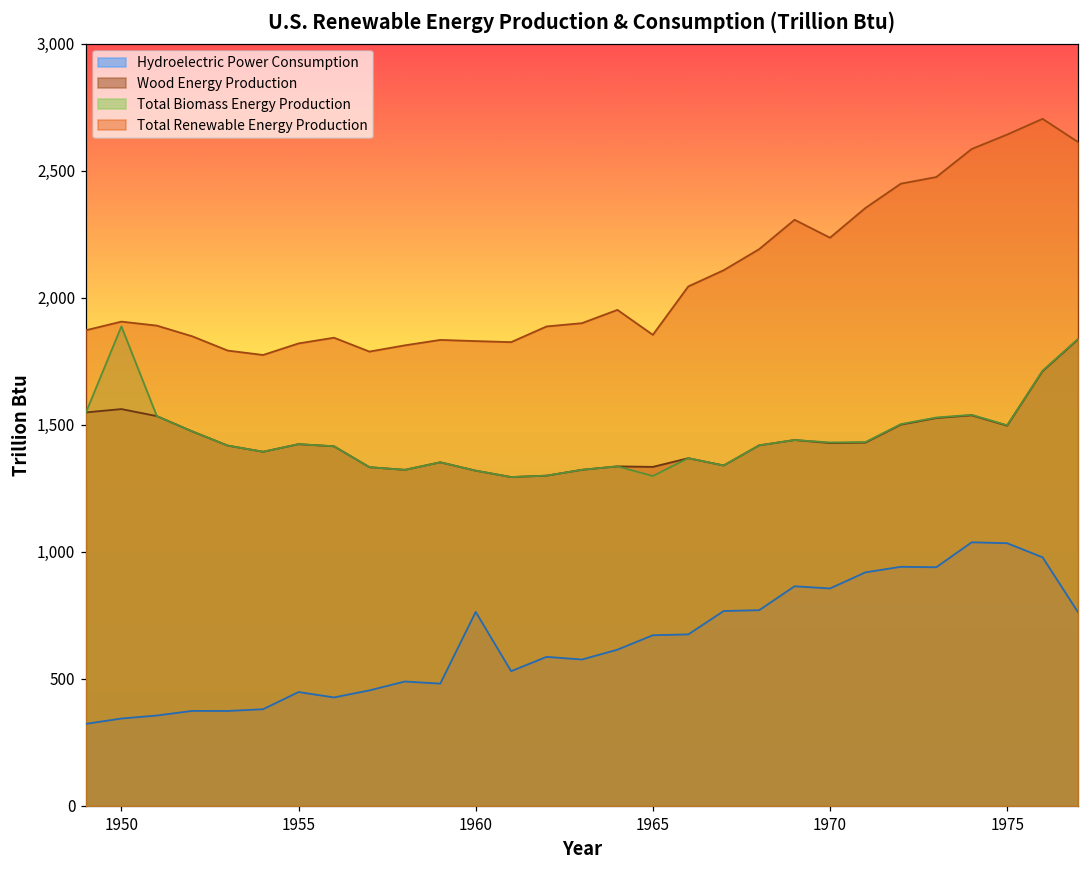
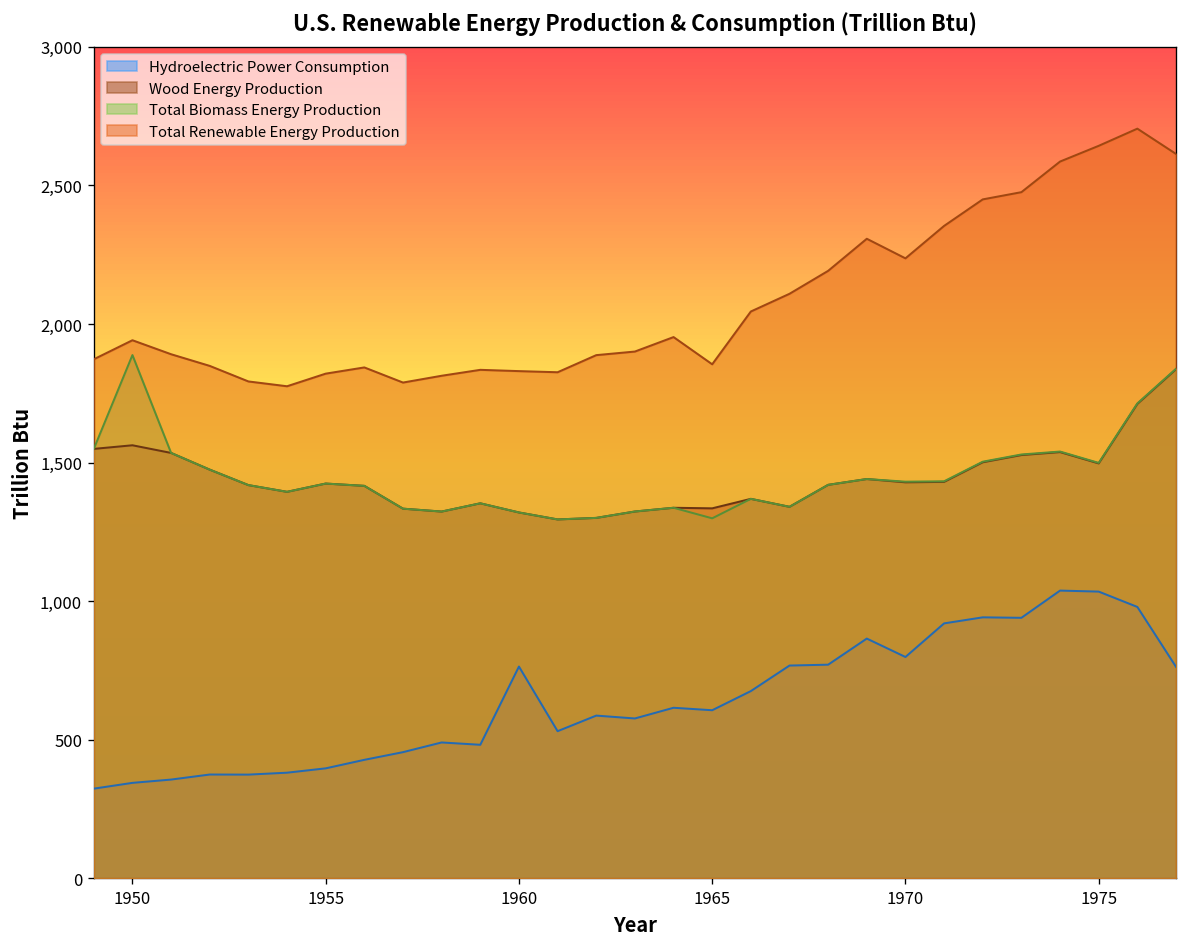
  {
    "Hydroelectric Power Consumption": {
      "1950": "340",
-     "1955": "450",
+     "1955": "400",
      "1960": "760",
-     "1965": "670",
-     "1970": "860",
+     "1965": "610",
+     "1970": "800",
      "1975": "1,030"
    },
    "Wood Energy Production": {
      "1950": "1,560",
      "1965": "1,330"
    },
    "Total Biomass Energy Production": {
      "1950": "1,890",
      "1965": "1,300"
    },
    "Total Renewable Energy Production": {
-     "1950": "1,910",
+     "1950": "1,940",
      "1955": "1,820",
      "1960": "1,830",
      "1965": "1,850",
      "1970": "2,240",
      "1975": "2,640"
    }
  }
